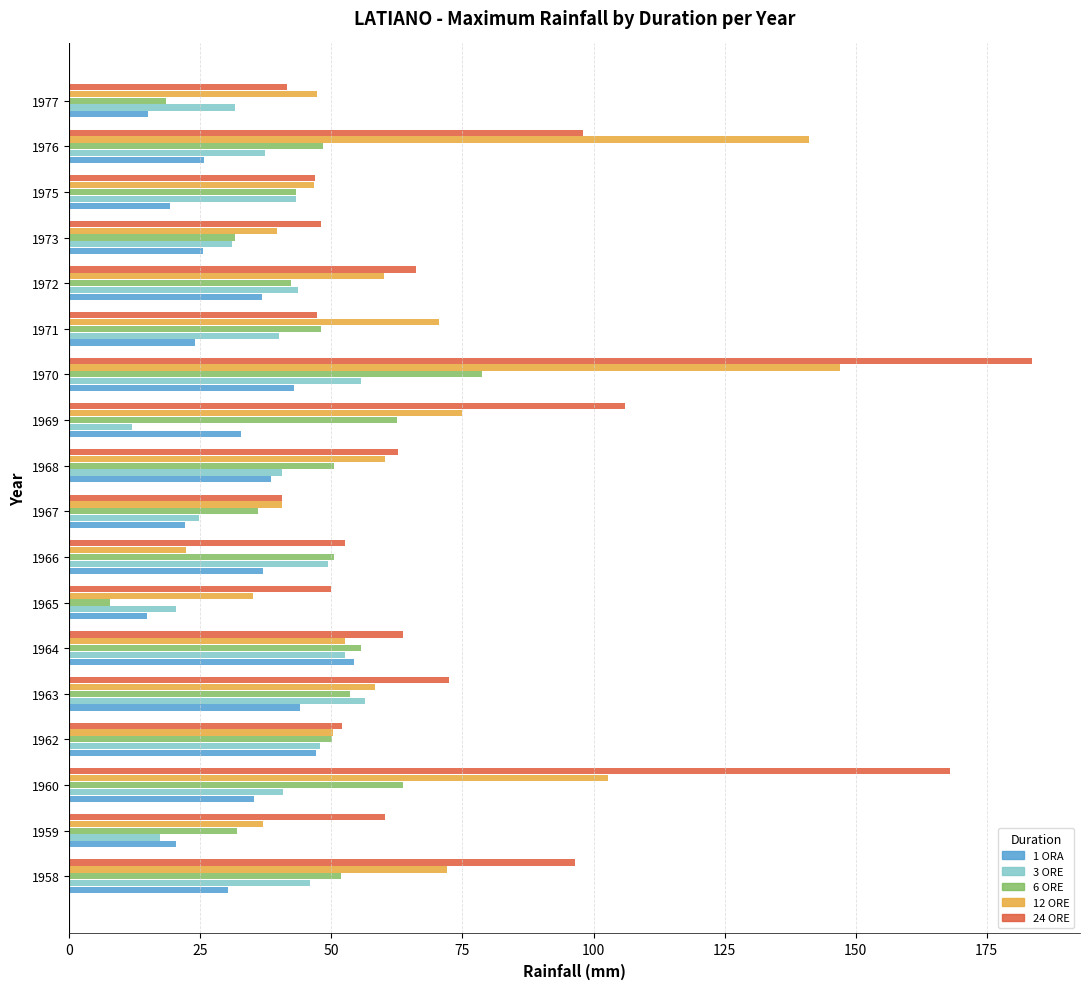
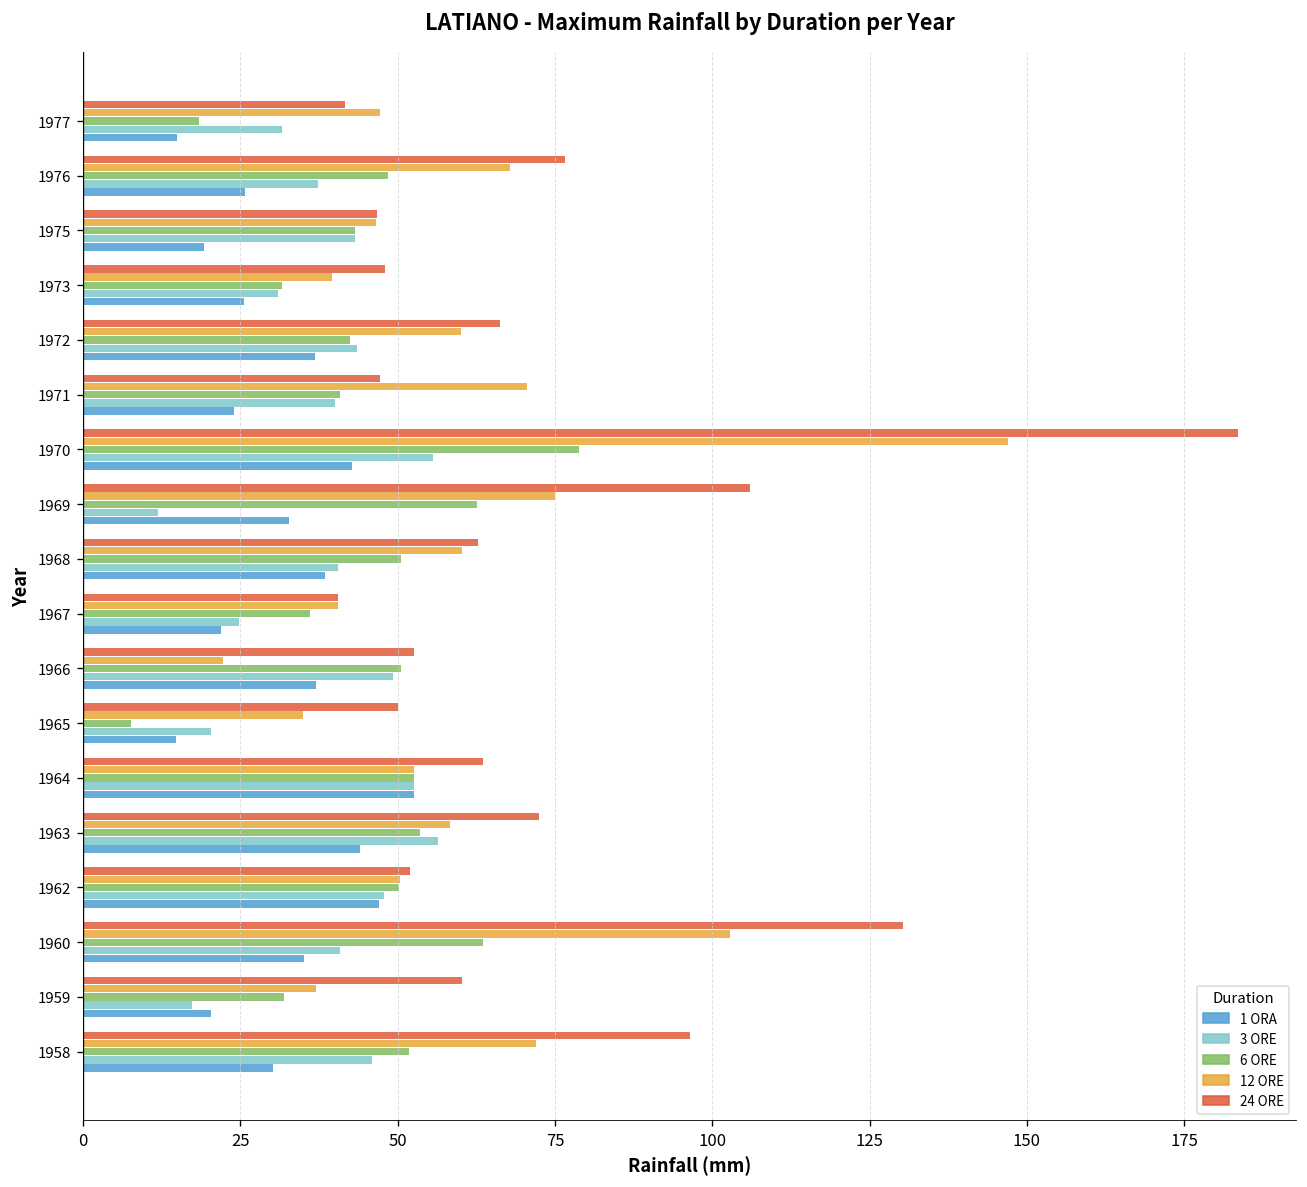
  {
    "1 ORA": {
      "1977": 15,
      "1976": 26,
      "1975": 19,
      "1973": 26,
      "1972": 37,
      "1971": 24,
      "1970": 43,
      "1969": 33,
      "1968": 38,
      "1967": 22,
      "1966": 37,
      "1965": 15,
-     "1964": 54,
+     "1964": 53,
      "1963": 44,
      "1962": 47,
      "1960": 35,
      "1959": 20,
      "1958": 30
    },
    "3 ORE": {
      "1977": 32,
      "1976": 37,
      "1975": 43,
      "1973": 31,
      "1972": 44,
      "1971": 40,
      "1970": 56,
      "1969": 12,
      "1968": 41,
      "1967": 25,
      "1966": 49,
      "1965": 20,
      "1964": 53,
      "1963": 56,
      "1962": 48,
      "1960": 41,
      "1959": 17,
      "1958": 46
    },
    "6 ORE": {
      "1977": 19,
      "1976": 48,
      "1975": 43,
      "1973": 32,
      "1972": 42,
-     "1971": 48,
+     "1971": 41,
      "1970": 79,
      "1969": 63,
      "1968": 51,
      "1967": 36,
      "1966": 51,
      "1965": 8,
-     "1964": 56,
+     "1964": 53,
      "1963": 54,
      "1962": 50,
      "1960": 64,
      "1959": 32,
      "1958": 52
    },
    "12 ORE": {
      "1977": 47,
-     "1976": 141,
+     "1976": 68,
      "1975": 47,
      "1973": 40,
      "1972": 60,
      "1971": 71,
      "1970": 147,
      "1969": 75,
      "1968": 60,
      "1967": 41,
      "1966": 22,
      "1965": 35,
      "1964": 53,
      "1963": 58,
      "1962": 50,
      "1960": 103,
      "1959": 37,
      "1958": 72
    },
    "24 ORE": {
      "1977": 42,
-     "1976": 98,
+     "1976": 77,
      "1975": 47,
      "1973": 48,
      "1972": 66,
      "1971": 47,
      "1970": 184,
      "1969": 106,
      "1968": 63,
      "1967": 41,
      "1966": 53,
      "1965": 50,
      "1964": 64,
      "1963": 72,
      "1962": 52,
-     "1960": 168,
+     "1960": 130,
      "1959": 60,
      "1958": 96
    }
  }
